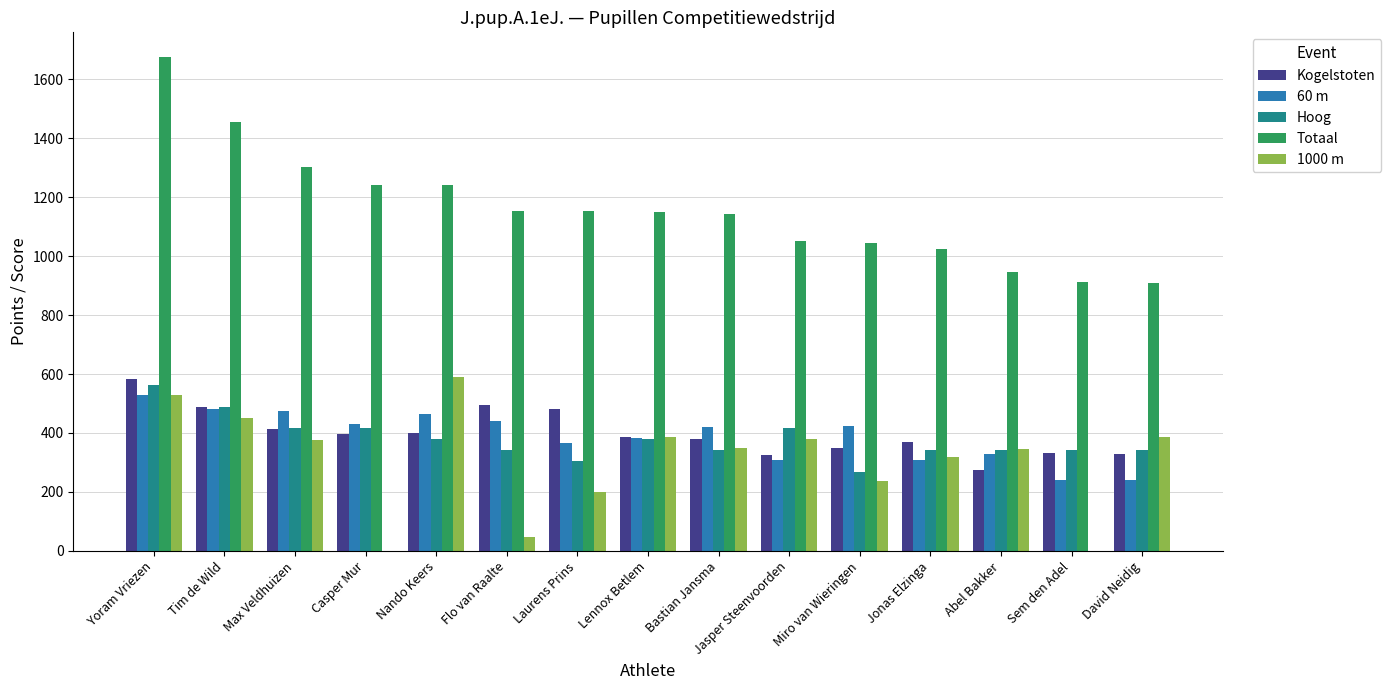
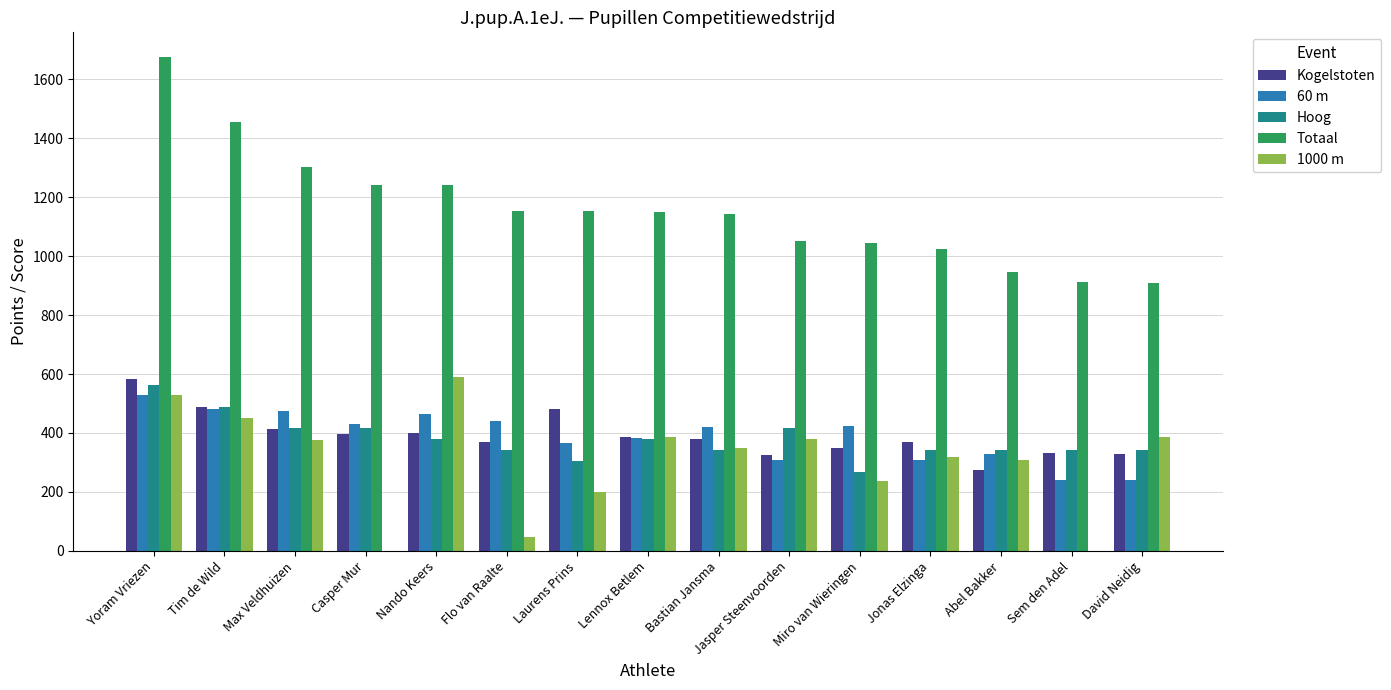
  {
    "Kogelstoten": {
      "Yoram Vriezen": 580,
      "Tim de Wild": 490,
      "Max Veldhuizen": 420,
      "Casper Mur": 400,
      "Nando Keers": 400,
-     "Flo van Raalte": 490,
+     "Flo van Raalte": 370,
      "Laurens Prins": 480,
      "Lennox Betlem": 390,
      "Bastian Jansma": 380,
      "Jasper Steenvoorden": 330,
      "Miro van Wieringen": 350,
      "Jonas Elzinga": 370,
      "Abel Bakker": 280,
      "Sem den Adel": 330,
      "David Neidig": 330
    },
    "1000 m": {
      "Yoram Vriezen": 530,
      "Tim de Wild": 450,
      "Max Veldhuizen": 380,
      "Casper Mur": 0,
      "Nando Keers": 590,
      "Flo van Raalte": 50,
      "Laurens Prins": 200,
      "Lennox Betlem": 390,
      "Bastian Jansma": 350,
      "Jasper Steenvoorden": 380,
      "Miro van Wieringen": 240,
      "Jonas Elzinga": 320,
-     "Abel Bakker": 350,
+     "Abel Bakker": 310,
      "Sem den Adel": 0,
      "David Neidig": 390
    }
  }
